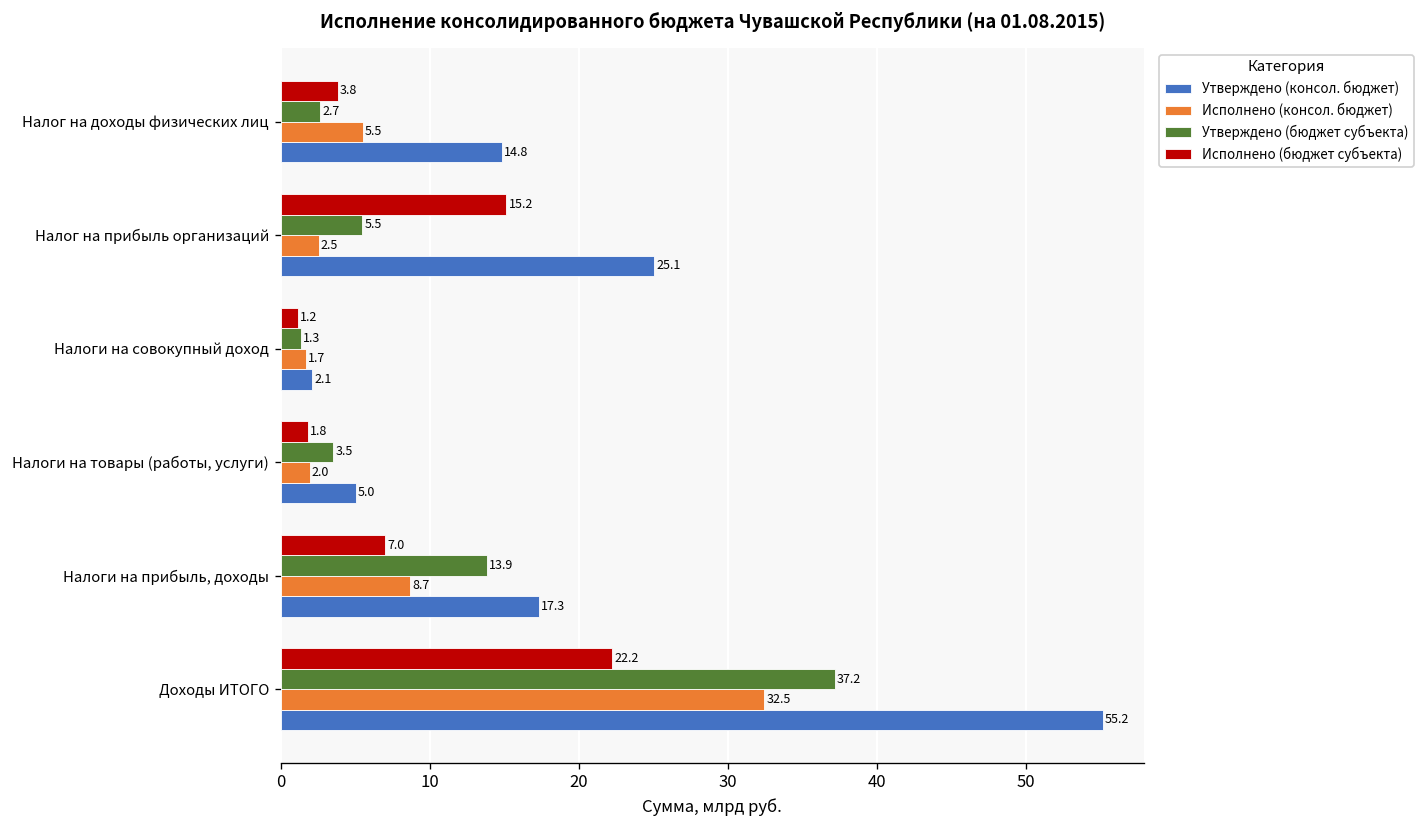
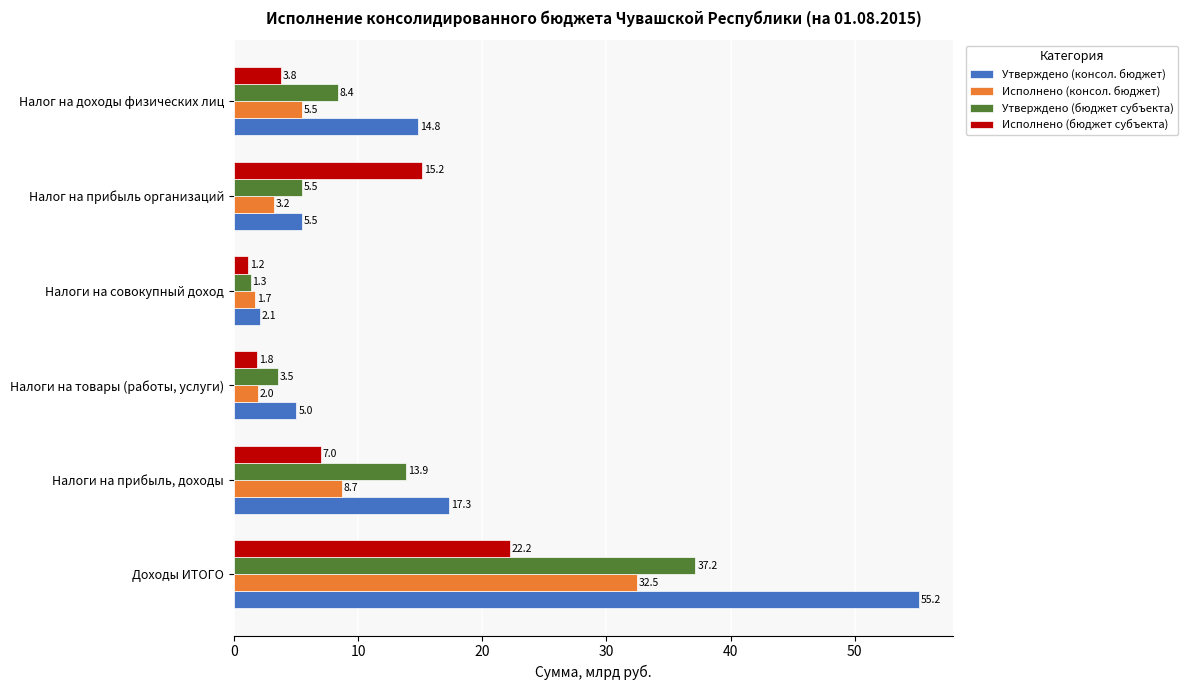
  {
    "Утверждено (консол. бюджет)": {
      "Налог на доходы физических лиц": 14.8,
-     "Налог на прибыль организаций": 25.1,
+     "Налог на прибыль организаций": 5.5,
      "Налоги на совокупный доход": 2.1,
      "Налоги на товары (работы, услуги)": 5.0,
      "Налоги на прибыль, доходы": 17.3,
      "Доходы ИТОГО": 55.2
    },
    "Исполнено (консол. бюджет)": {
      "Налог на доходы физических лиц": 5.5,
-     "Налог на прибыль организаций": 2.5,
+     "Налог на прибыль организаций": 3.2,
      "Налоги на совокупный доход": 1.7,
      "Налоги на товары (работы, услуги)": 2.0,
      "Налоги на прибыль, доходы": 8.7,
      "Доходы ИТОГО": 32.5
    },
    "Утверждено (бюджет субъекта)": {
-     "Налог на доходы физических лиц": 2.7,
+     "Налог на доходы физических лиц": 8.4,
      "Налог на прибыль организаций": 5.5,
      "Налоги на совокупный доход": 1.3,
      "Налоги на товары (работы, услуги)": 3.5,
      "Налоги на прибыль, доходы": 13.9,
      "Доходы ИТОГО": 37.2
    },
    "Исполнено (бюджет субъекта)": {
      "Налог на доходы физических лиц": 3.8,
      "Налог на прибыль организаций": 15.2,
      "Налоги на совокупный доход": 1.2,
      "Налоги на товары (работы, услуги)": 1.8,
      "Налоги на прибыль, доходы": 7.0,
      "Доходы ИТОГО": 22.2
    }
  }
